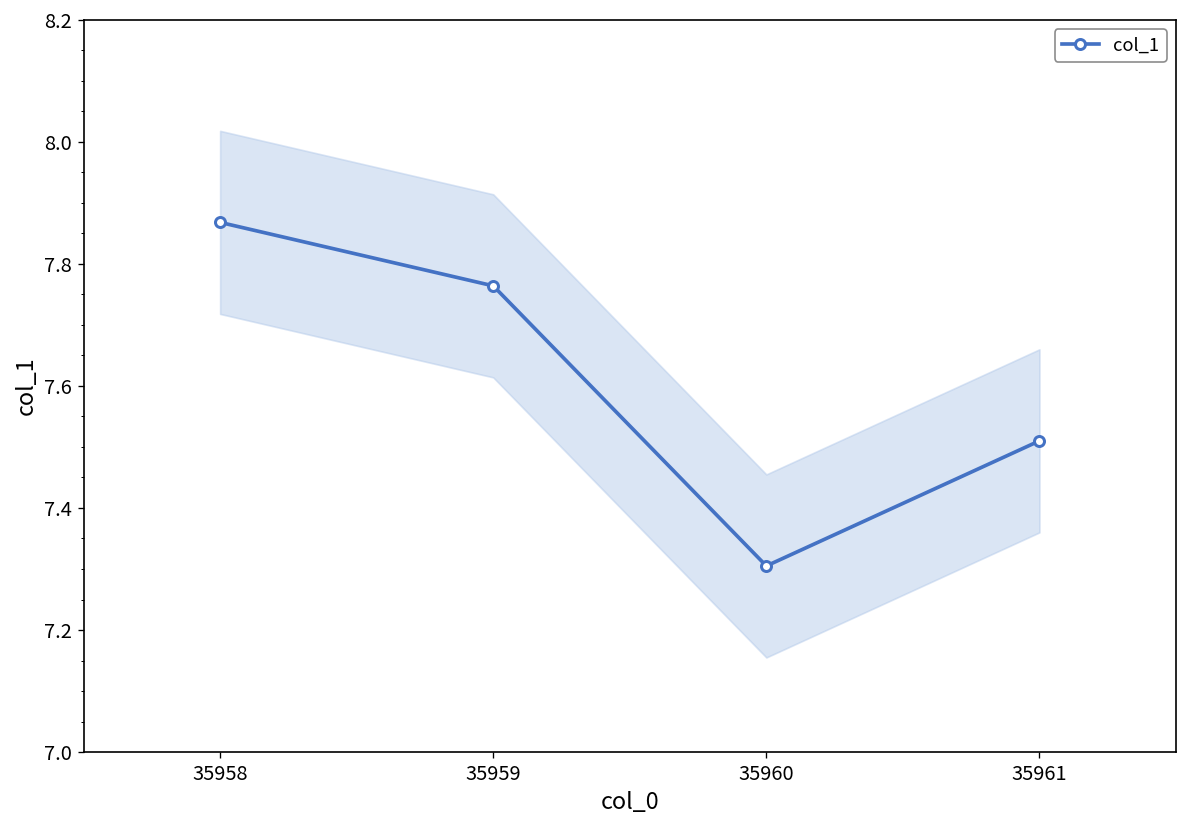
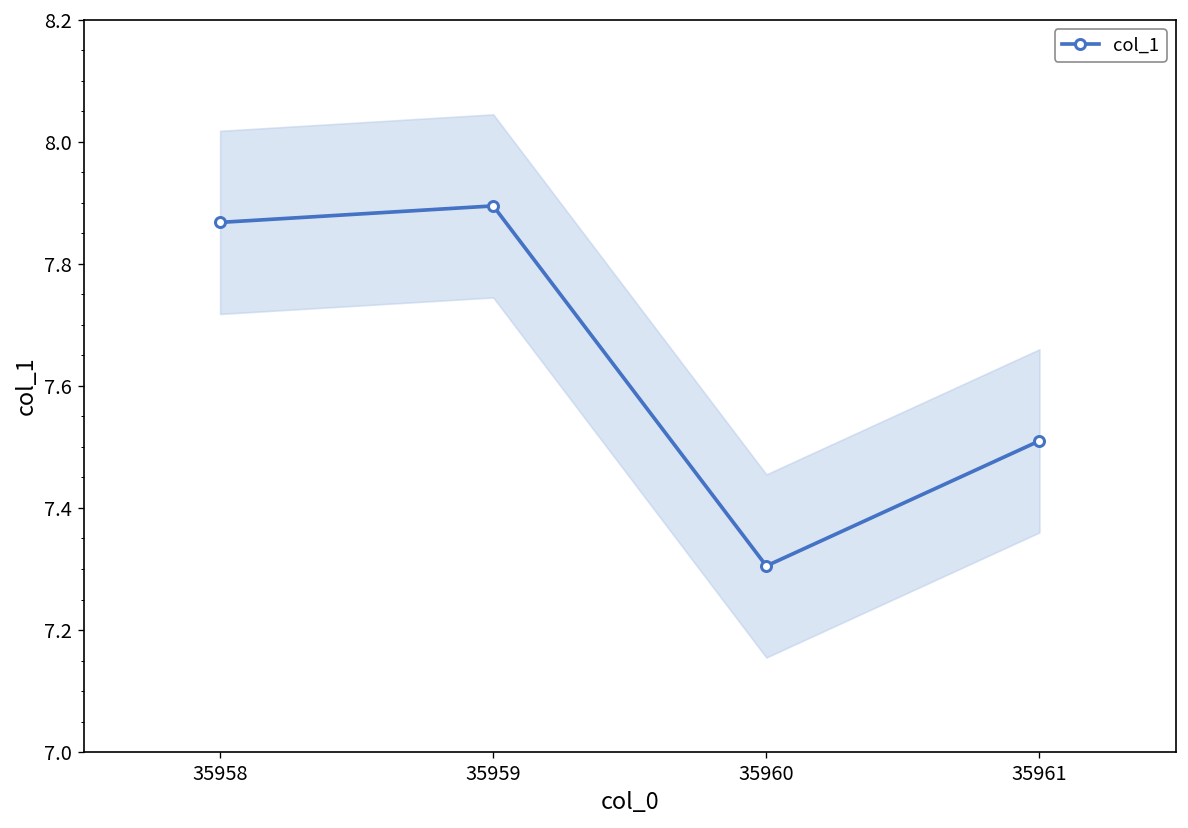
  {
    "col_1": {
      "35958": 7.87,
-     "35959": 7.76,
+     "35959": 7.90,
      "35960": 7.31,
      "35961": 7.51
    }
  }
